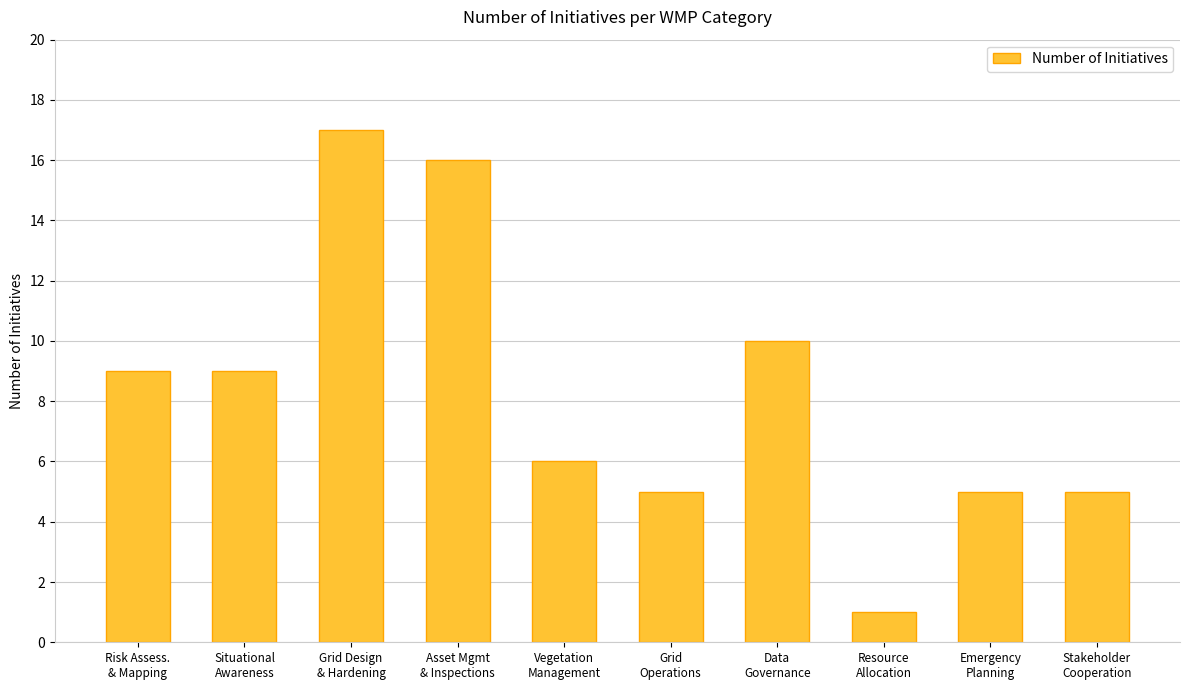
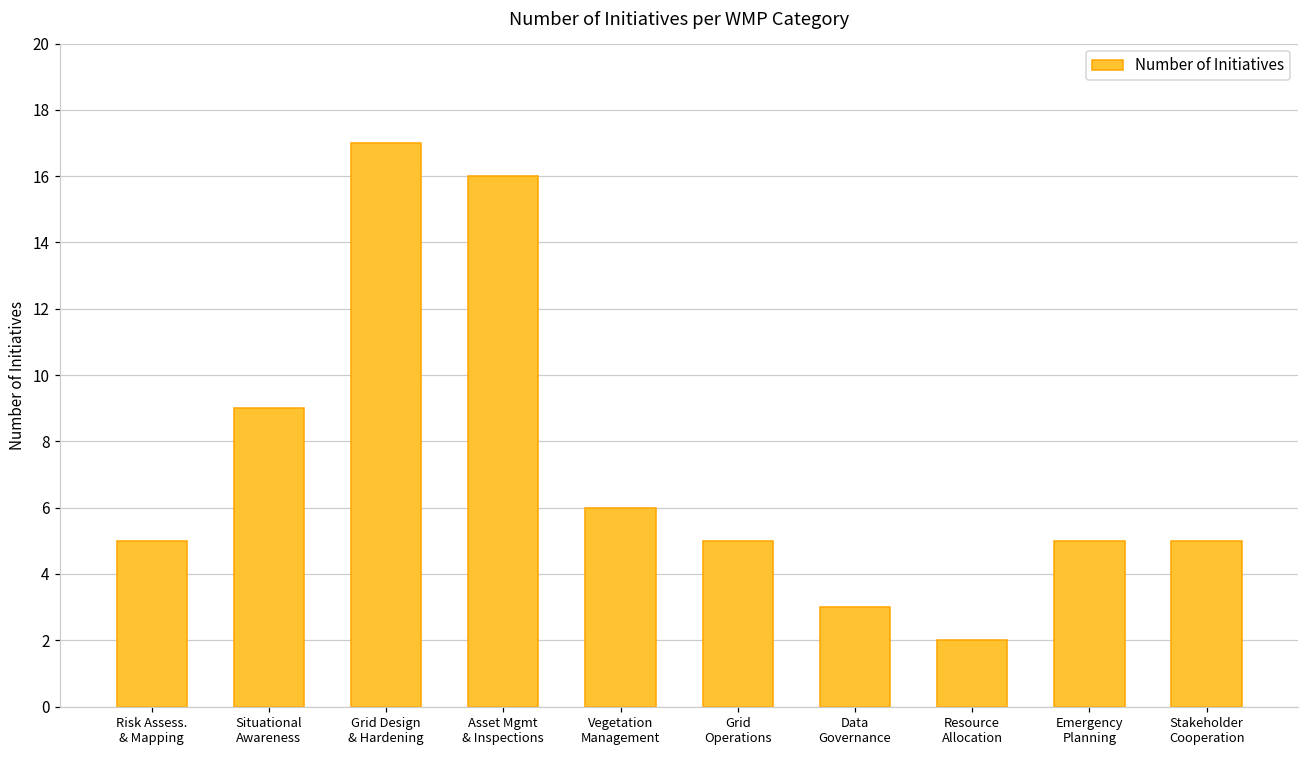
  {
-   "Risk Assess. & Mapping": 9,
+   "Risk Assess. & Mapping": 5,
    "Situational Awareness": 9,
    "Grid Design & Hardening": 17,
    "Asset Mgmt & Inspections": 16,
    "Vegetation Management": 6,
    "Grid Operations": 5,
-   "Data Governance": 10,
-   "Resource Allocation": 1,
+   "Data Governance": 3,
+   "Resource Allocation": 2,
    "Emergency Planning": 5,
    "Stakeholder Cooperation": 5
  }
